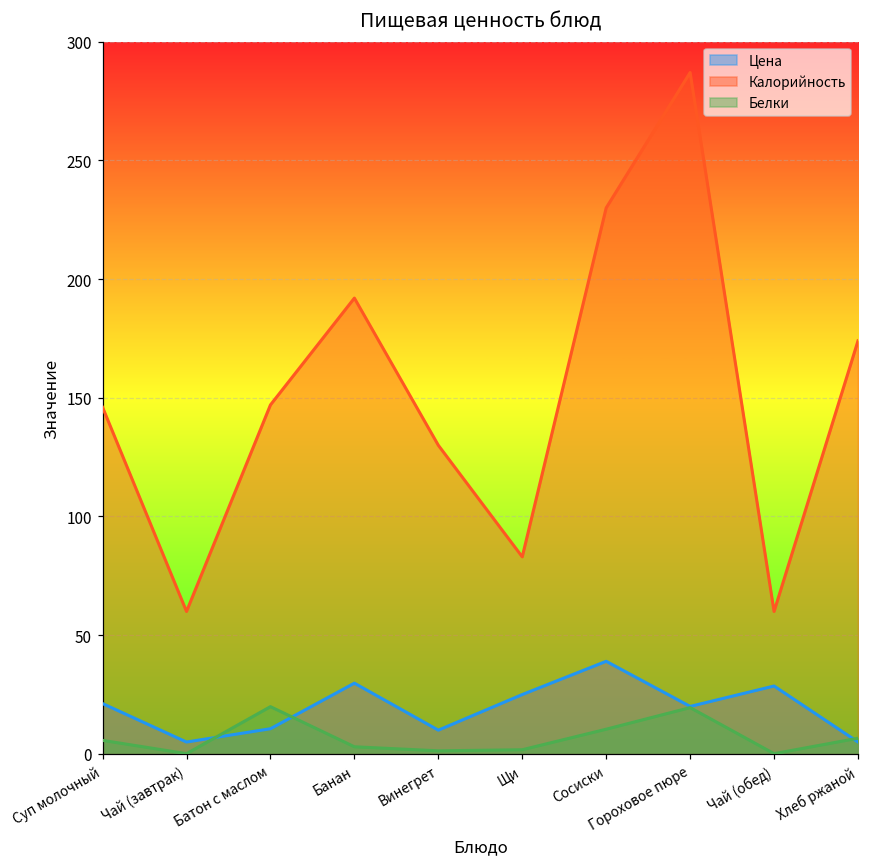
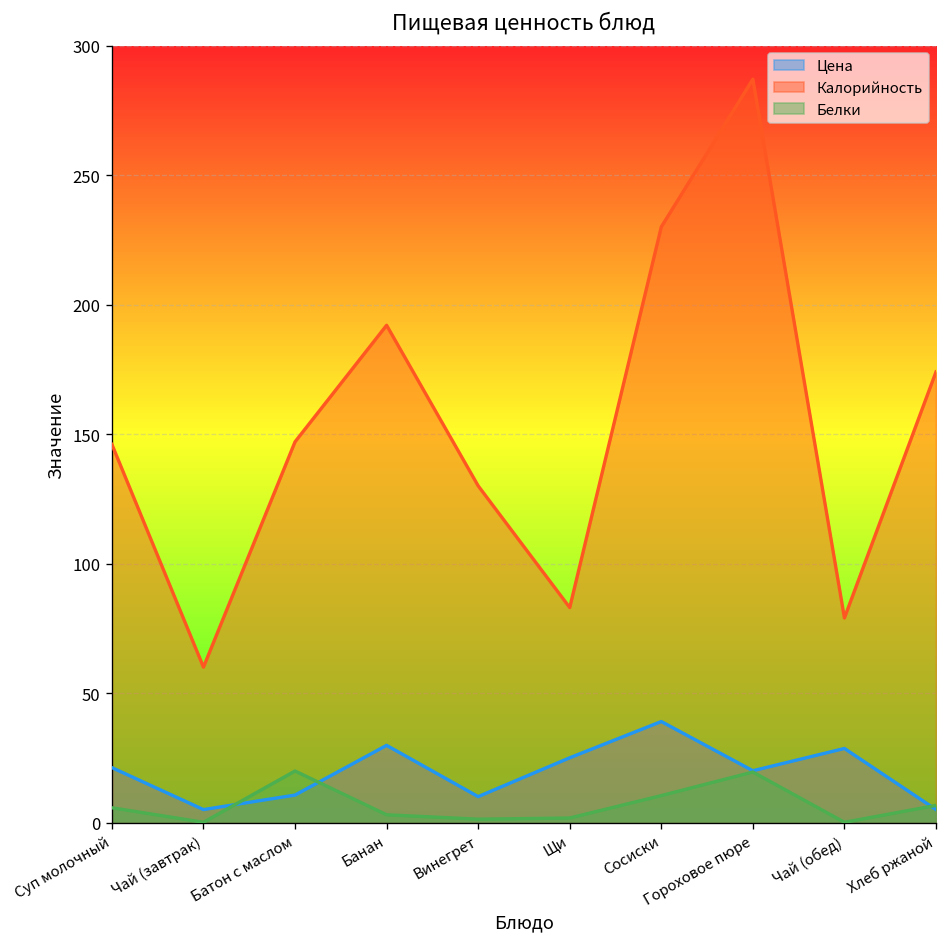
  {
    "Цена": {
      "Суп молочный": 21,
      "Чай (завтрак)": 5,
      "Батон с маслом": 11,
      "Банан": 30,
      "Винегрет": 10,
      "Щи": 25,
      "Сосиски": 39,
      "Чай (обед)": 29,
      "Хлеб ржаной": 5
    },
    "Калорийность": {
      "Суп молочный": 146,
      "Чай (завтрак)": 60,
      "Батон с маслом": 147,
      "Банан": 192,
      "Винегрет": 130,
      "Щи": 83,
      "Сосиски": 230,
      "Гороховое пюре": 287,
-     "Чай (обед)": 60,
+     "Чай (обед)": 79,
      "Хлеб ржаной": 174
    },
    "Белки": {
      "Суп молочный": 6,
      "Чай (завтрак)": 0,
      "Батон с маслом": 20,
      "Банан": 3,
      "Винегрет": 1,
      "Щи": 2,
      "Сосиски": 10,
      "Чай (обед)": 0,
      "Хлеб ржаной": 7
    }
  }
